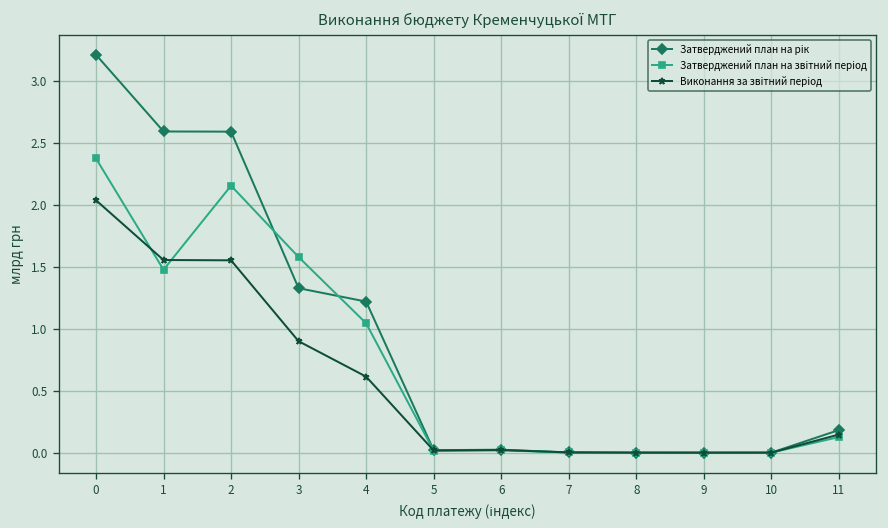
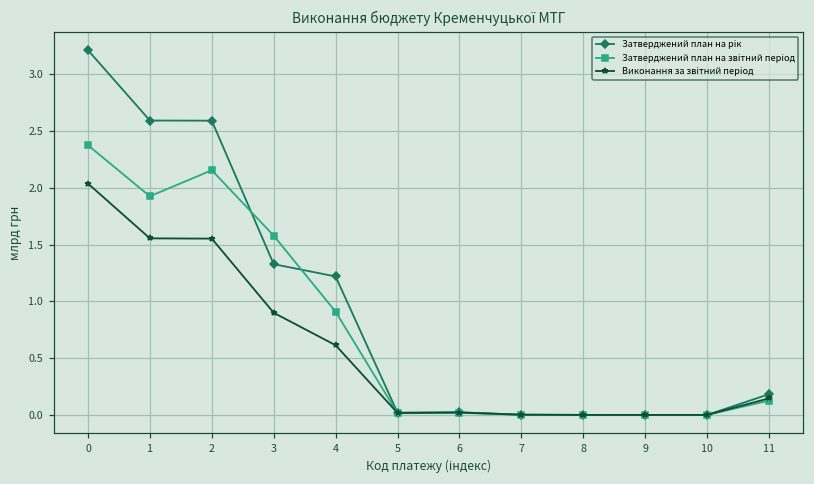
  {
    "Затверджений план на звітний період": {
      "0": 2.38,
-     "1": 1.48,
+     "1": 1.93,
      "2": 2.16,
      "3": 1.58,
-     "4": 1.04
+     "4": 0.91
    }
  }
